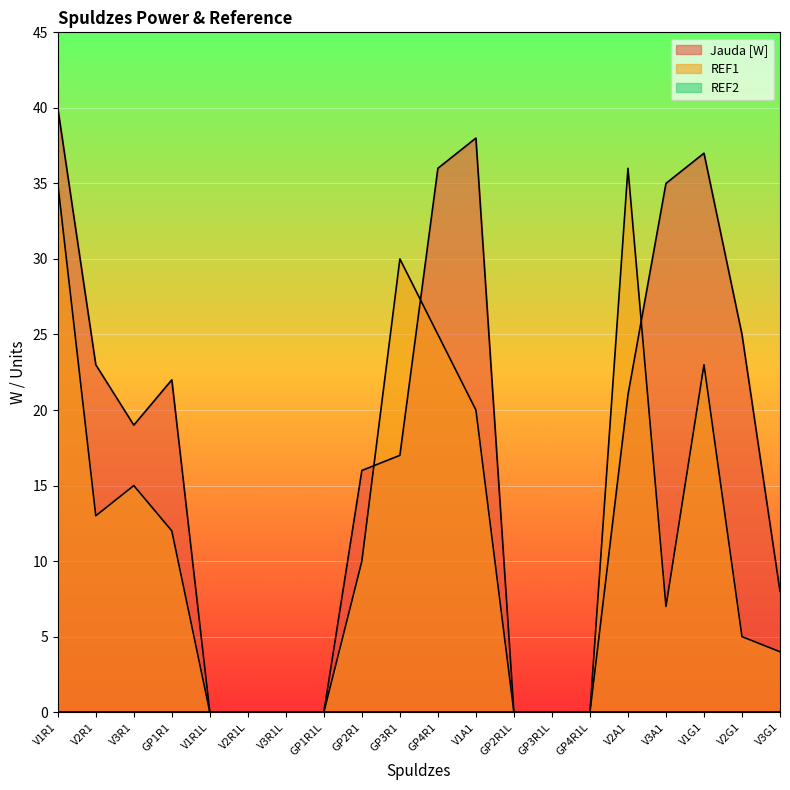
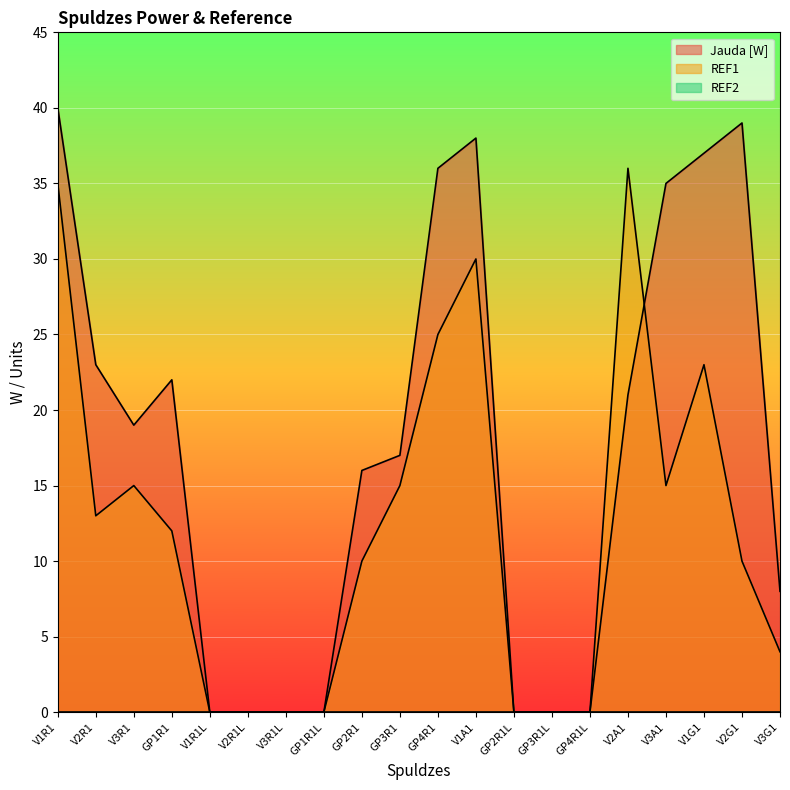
  {
    "Jauda [W]": {
      "V1R1": 40,
      "V2R1": 23,
      "V3R1": 19,
      "GP1R1": 22,
      "GP2R1": 16,
      "GP3R1": 17,
      "GP4R1": 36,
      "V1A1": 38,
      "V2A1": 21,
      "V3A1": 35,
      "V1G1": 37,
-     "V2G1": 25,
+     "V2G1": 39,
      "V3G1": 8
    },
    "REF1": {
      "V1R1": 35,
      "V2R1": 13,
      "V3R1": 15,
      "GP1R1": 12,
      "GP2R1": 10,
-     "GP3R1": 30,
+     "GP3R1": 15,
      "GP4R1": 25,
-     "V1A1": 20,
+     "V1A1": 30,
      "V2A1": 36,
-     "V3A1": 7,
+     "V3A1": 15,
      "V1G1": 23,
-     "V2G1": 5,
+     "V2G1": 10,
      "V3G1": 4
    },
    "REF2": {
      "V1R1": 0,
      "V2R1": 0,
      "V3R1": 0,
      "GP1R1": 0,
      "GP2R1": 0,
      "GP3R1": 0,
      "GP4R1": 0,
      "V1A1": 0,
      "V2A1": 0,
      "V3A1": 0,
      "V1G1": 0,
      "V2G1": 0,
      "V3G1": 0
    }
  }
